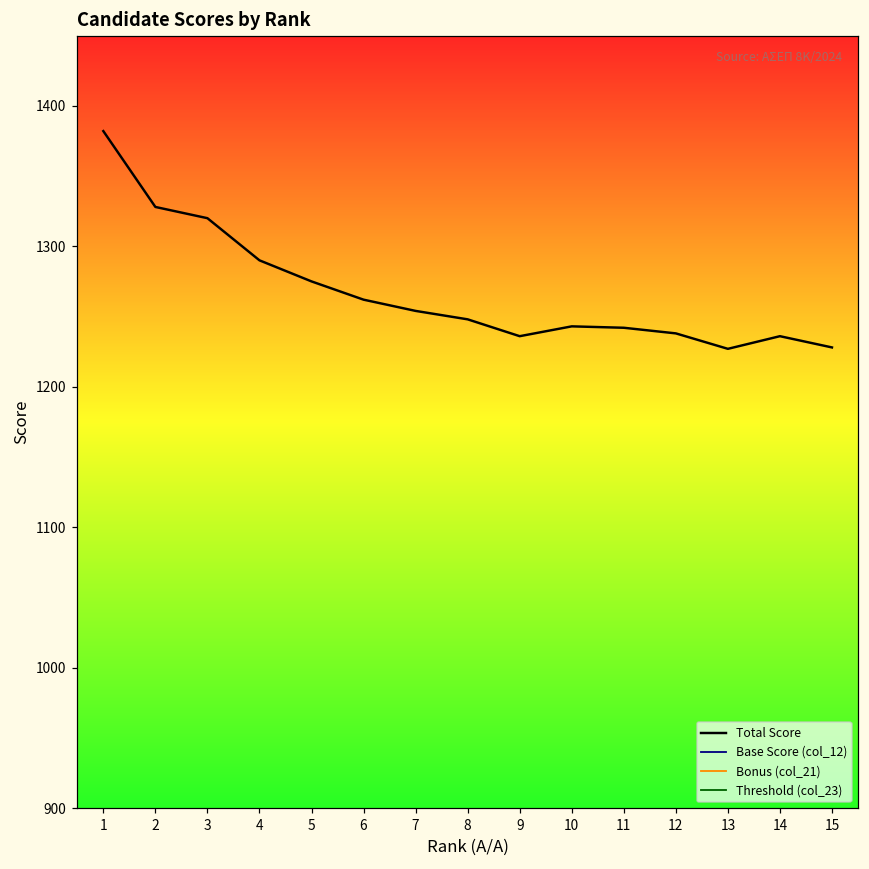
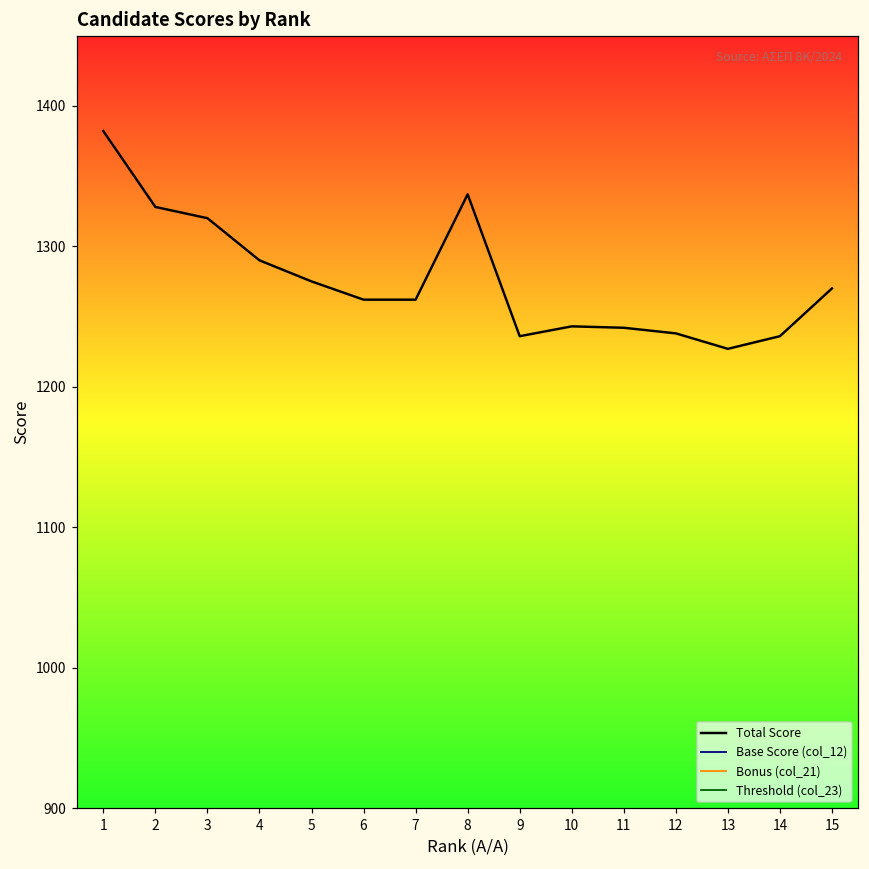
  {
    "Total Score": {
      "1": 1382,
      "2": 1328,
      "3": 1320,
      "4": 1290,
      "5": 1275,
      "6": 1262,
-     "7": 1254,
-     "8": 1248,
+     "7": 1262,
+     "8": 1337,
      "9": 1236,
      "10": 1243,
      "11": 1242,
      "12": 1238,
      "13": 1227,
      "14": 1236,
-     "15": 1228
+     "15": 1270
    }
  }
